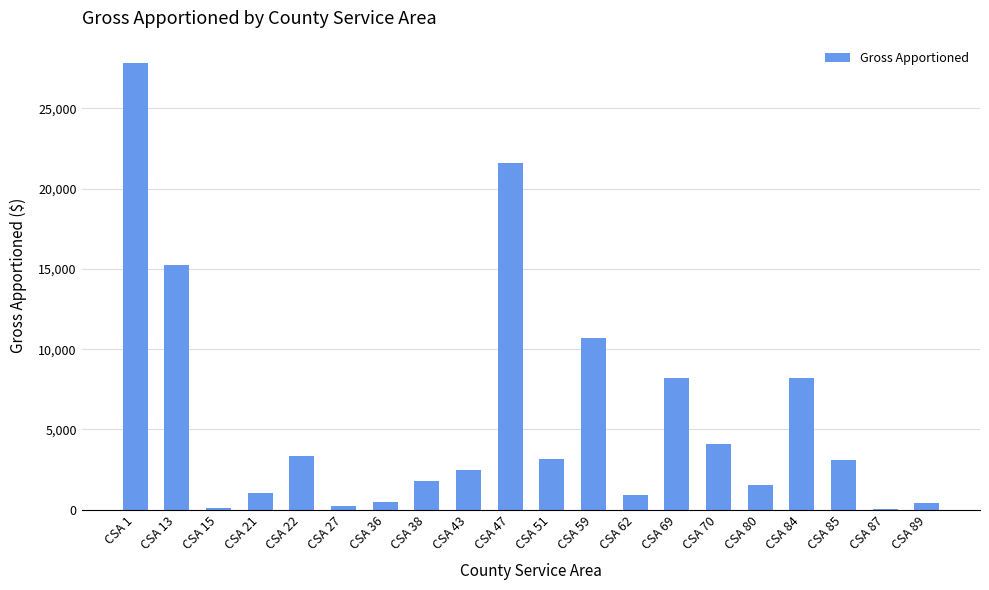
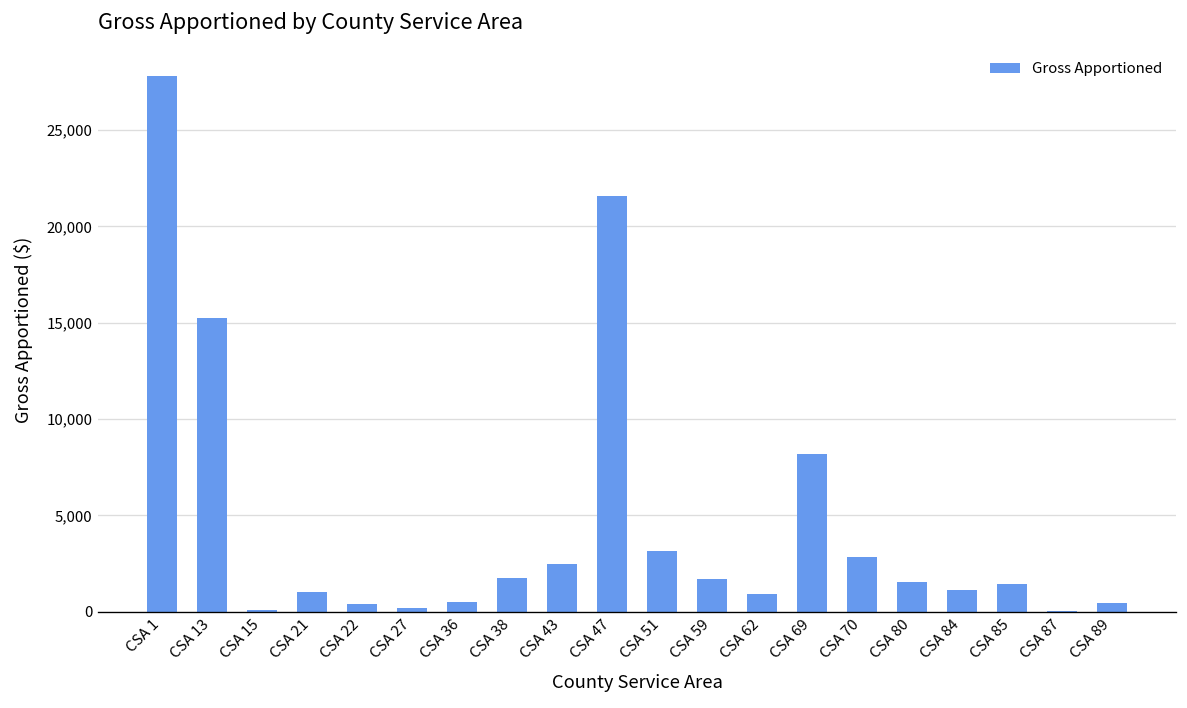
  {
    "CSA 1": "27,800",
    "CSA 13": "15,200",
    "CSA 21": "1,000",
-   "CSA 22": "3,400",
+   "CSA 22": "400",
    "CSA 27": "200",
    "CSA 36": "500",
    "CSA 38": "1,800",
    "CSA 43": "2,500",
    "CSA 47": "21,600",
    "CSA 51": "3,100",
-   "CSA 59": "10,700",
+   "CSA 59": "1,700",
    "CSA 62": "900",
    "CSA 69": "8,200",
-   "CSA 70": "4,100",
+   "CSA 70": "2,800",
    "CSA 80": "1,500",
-   "CSA 84": "8,200",
-   "CSA 85": "3,100",
+   "CSA 84": "1,100",
+   "CSA 85": "1,400",
    "CSA 89": "400"
  }
